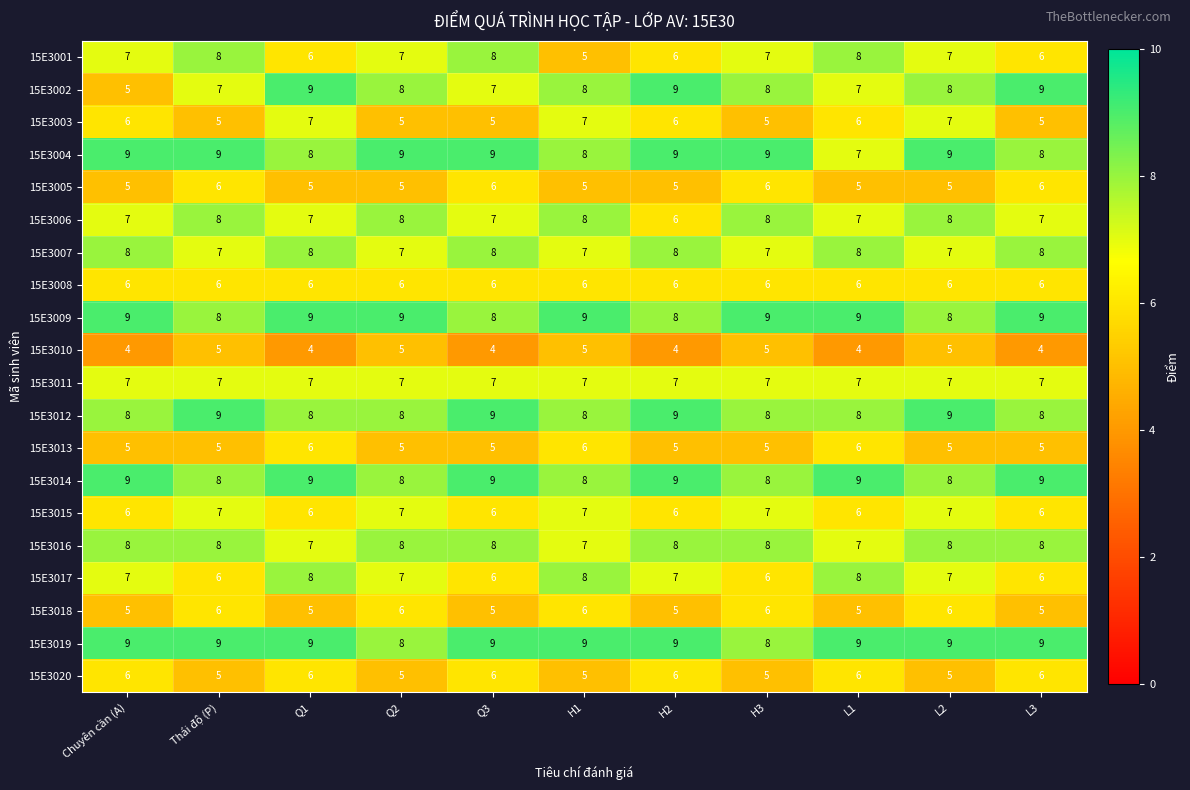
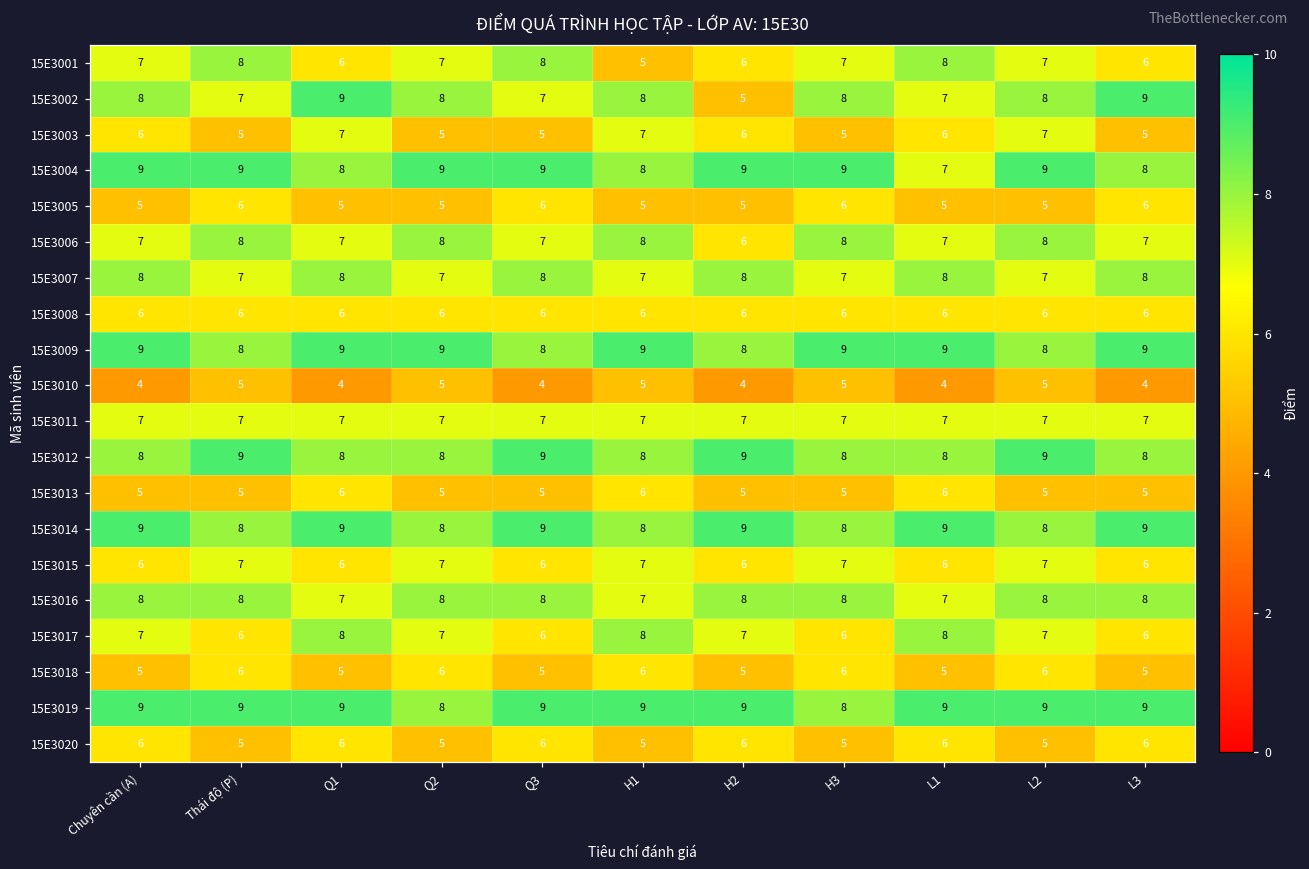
  {
    "15E3002": {
-     "Chuyên cần (A)": 5,
+     "Chuyên cần (A)": 8,
      "Thái độ (P)": 7,
      "Q1": 9,
      "Q2": 8,
      "Q3": 7,
      "H1": 8,
-     "H2": 9,
+     "H2": 5,
      "H3": 8,
      "L1": 7,
      "L2": 8,
      "L3": 9
    }
  }
